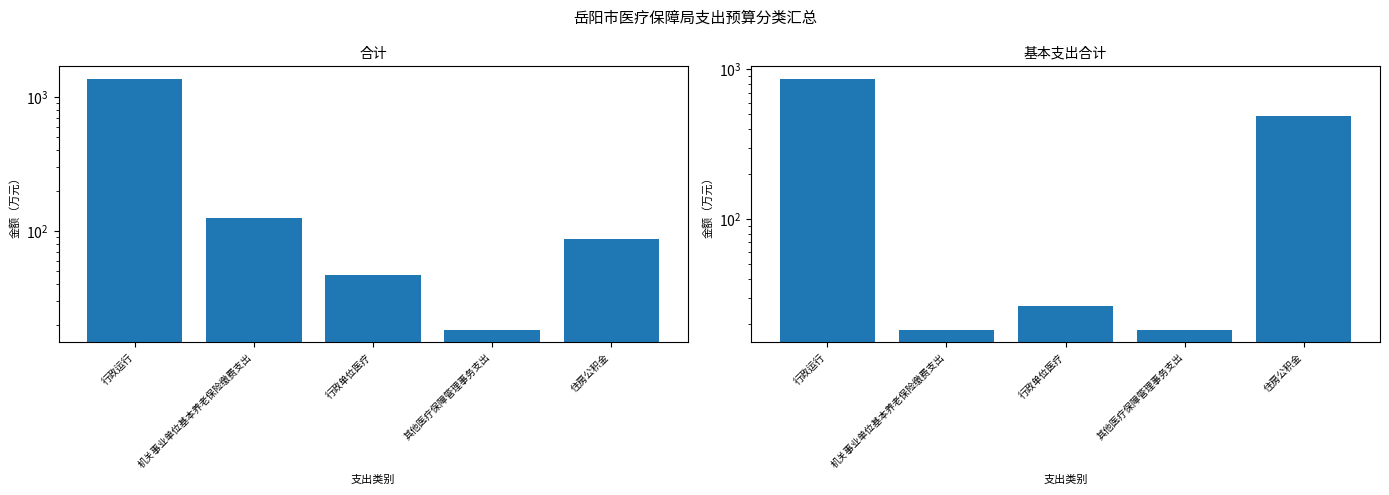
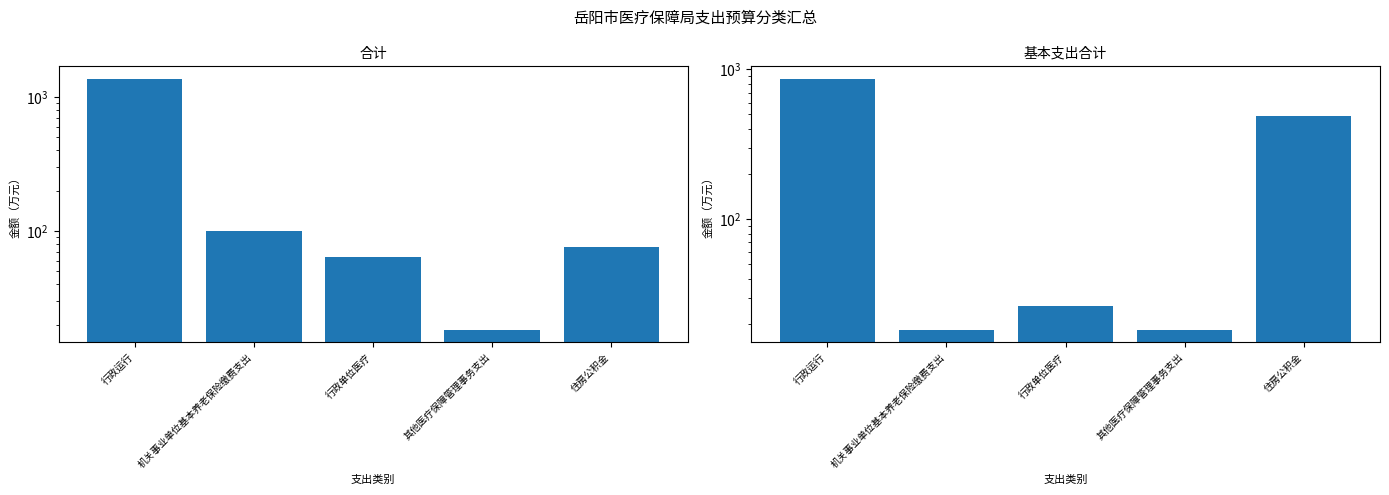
  {
    "合计": {
      "行政运行": 1400,
-     "机关事业单位基本养老保险缴费支出": 120,
-     "行政单位医疗": 47,
+     "机关事业单位基本养老保险缴费支出": 100,
+     "行政单位医疗": 60,
      "其他医疗保障管理事务支出": 18,
-     "住房公积金": 90
+     "住房公积金": 80
    },
    "基本支出合计": {
      "行政运行": 900,
      "机关事业单位基本养老保险缴费支出": 18,
      "行政单位医疗": 26,
      "其他医疗保障管理事务支出": 18,
      "住房公积金": 490
    }
  }
